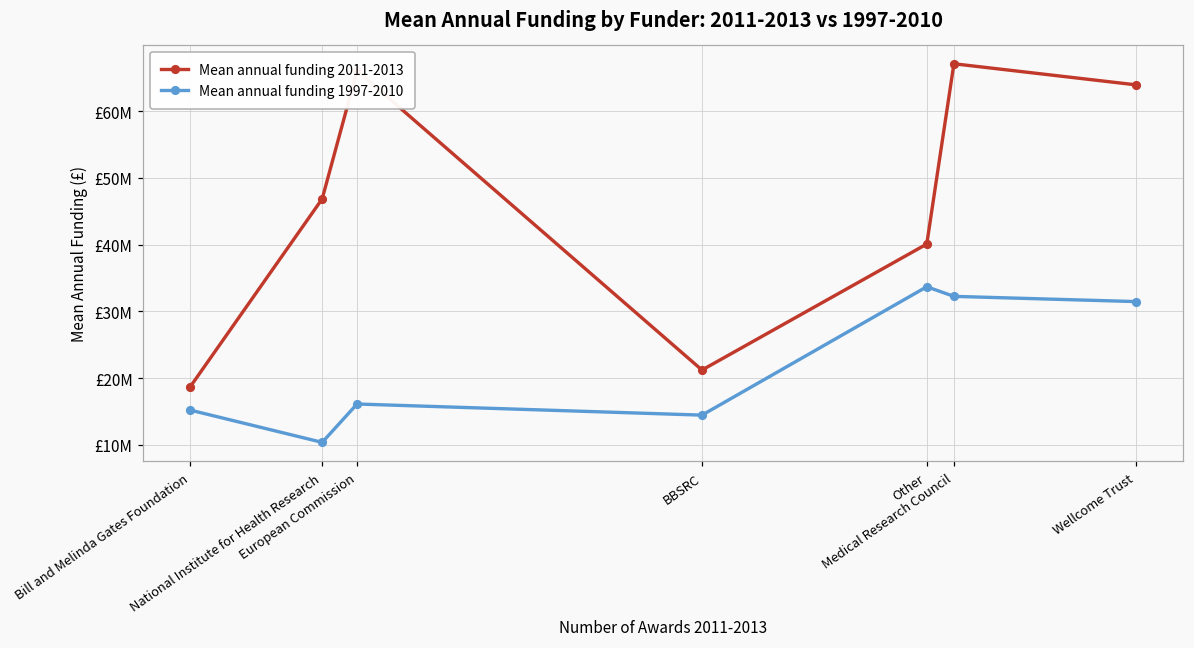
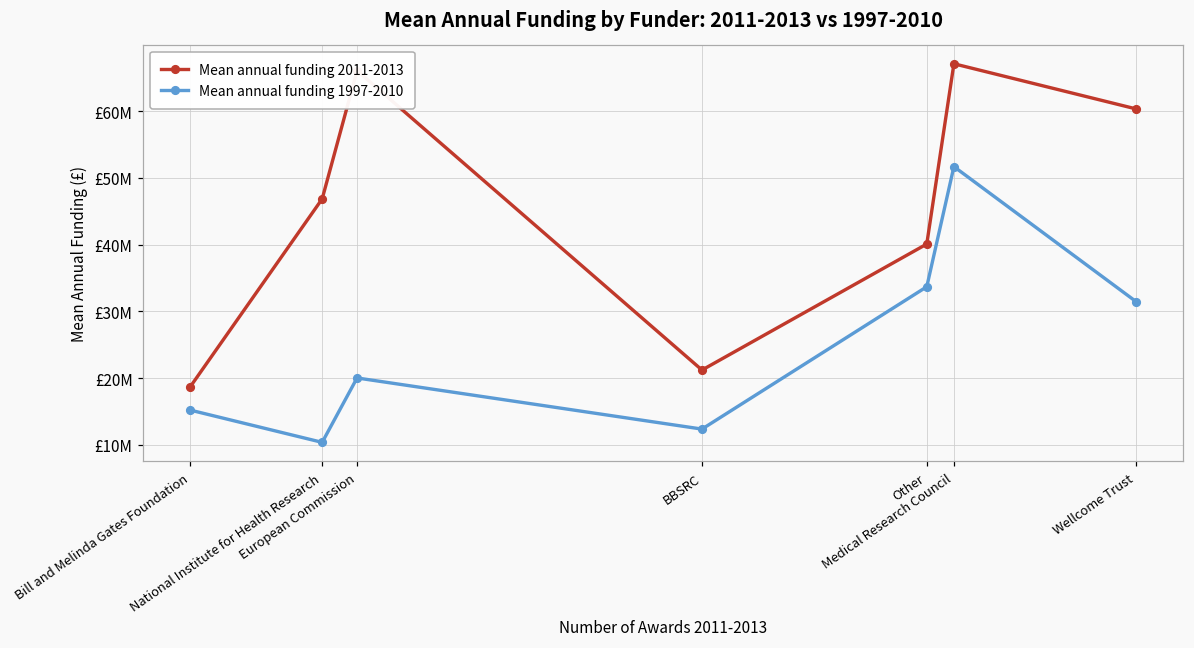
  {
    "Mean annual funding 2011-2013": {
      "Bill and Melinda Gates Foundation": "£19000000",
      "National Institute for Health Research": "£47000000",
      "BBSRC": "£21000000",
      "Other": "£40000000",
      "Medical Research Council": "£67000000",
-     "Wellcome Trust": "£64000000"
+     "Wellcome Trust": "£60000000"
    },
    "Mean annual funding 1997-2010": {
      "Bill and Melinda Gates Foundation": "£15000000",
      "National Institute for Health Research": "£10000000",
-     "European Commission": "£16000000",
-     "BBSRC": "£14000000",
+     "European Commission": "£20000000",
+     "BBSRC": "£12000000",
      "Other": "£34000000",
-     "Medical Research Council": "£32000000",
+     "Medical Research Council": "£52000000",
      "Wellcome Trust": "£31000000"
    }
  }
